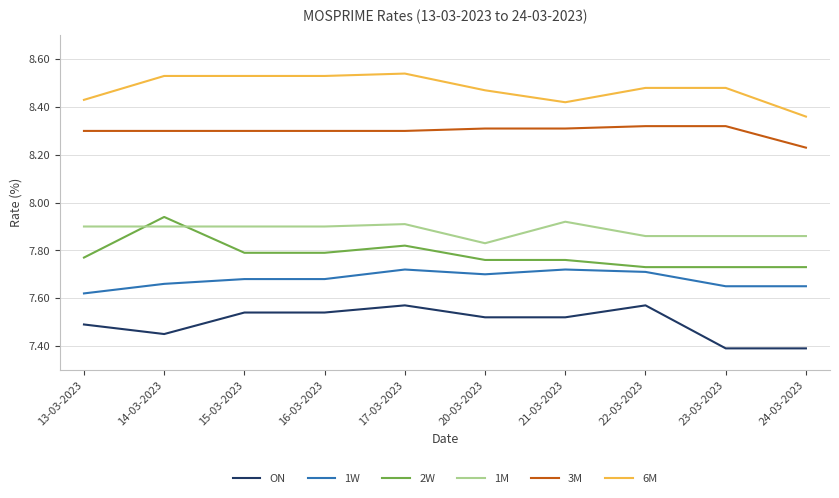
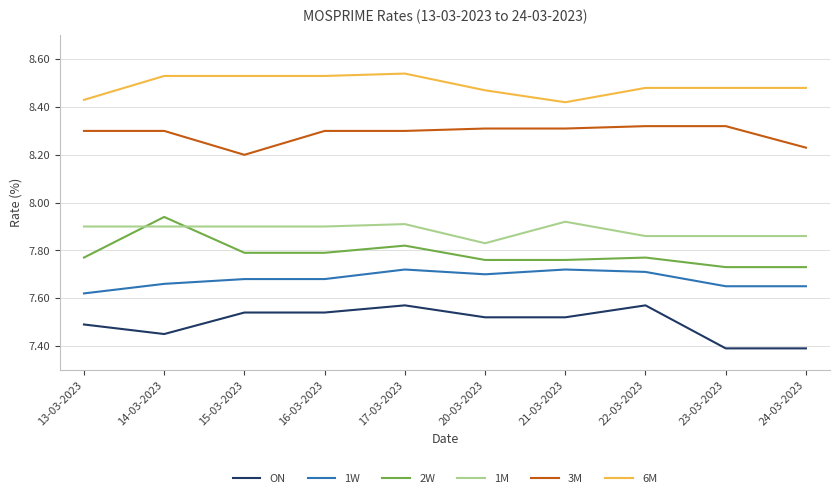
  {
    "ON": {
      "13-03-2023": 7.49,
      "14-03-2023": 7.45,
      "15-03-2023": 7.54,
      "16-03-2023": 7.54,
      "17-03-2023": 7.57,
      "20-03-2023": 7.52,
      "21-03-2023": 7.52,
      "22-03-2023": 7.57,
      "23-03-2023": 7.39,
      "24-03-2023": 7.39
    },
    "1W": {
      "13-03-2023": 7.62,
      "14-03-2023": 7.66,
      "15-03-2023": 7.68,
      "16-03-2023": 7.68,
      "17-03-2023": 7.72,
      "20-03-2023": 7.70,
      "21-03-2023": 7.72,
      "22-03-2023": 7.71,
      "23-03-2023": 7.65,
      "24-03-2023": 7.65
    },
    "2W": {
      "13-03-2023": 7.77,
      "14-03-2023": 7.94,
      "15-03-2023": 7.79,
      "16-03-2023": 7.79,
      "17-03-2023": 7.82,
      "20-03-2023": 7.76,
      "21-03-2023": 7.76,
-     "22-03-2023": 7.73,
+     "22-03-2023": 7.77,
      "23-03-2023": 7.73,
      "24-03-2023": 7.73
    },
    "1M": {
      "13-03-2023": 7.90,
      "14-03-2023": 7.90,
      "15-03-2023": 7.90,
      "16-03-2023": 7.90,
      "17-03-2023": 7.91,
      "20-03-2023": 7.83,
      "21-03-2023": 7.92,
      "22-03-2023": 7.86,
      "23-03-2023": 7.86,
      "24-03-2023": 7.86
    },
    "3M": {
      "13-03-2023": 8.3,
      "14-03-2023": 8.3,
-     "15-03-2023": 8.3,
+     "15-03-2023": 8.2,
      "16-03-2023": 8.3,
      "17-03-2023": 8.3,
      "20-03-2023": 8.3,
      "21-03-2023": 8.3,
      "22-03-2023": 8.32,
      "23-03-2023": 8.32,
      "24-03-2023": 8.23
    },
    "6M": {
      "13-03-2023": 8.43,
      "14-03-2023": 8.53,
      "15-03-2023": 8.53,
      "16-03-2023": 8.53,
      "17-03-2023": 8.54,
      "20-03-2023": 8.47,
      "21-03-2023": 8.42,
      "22-03-2023": 8.48,
      "23-03-2023": 8.48,
-     "24-03-2023": 8.36
+     "24-03-2023": 8.48
    }
  }
